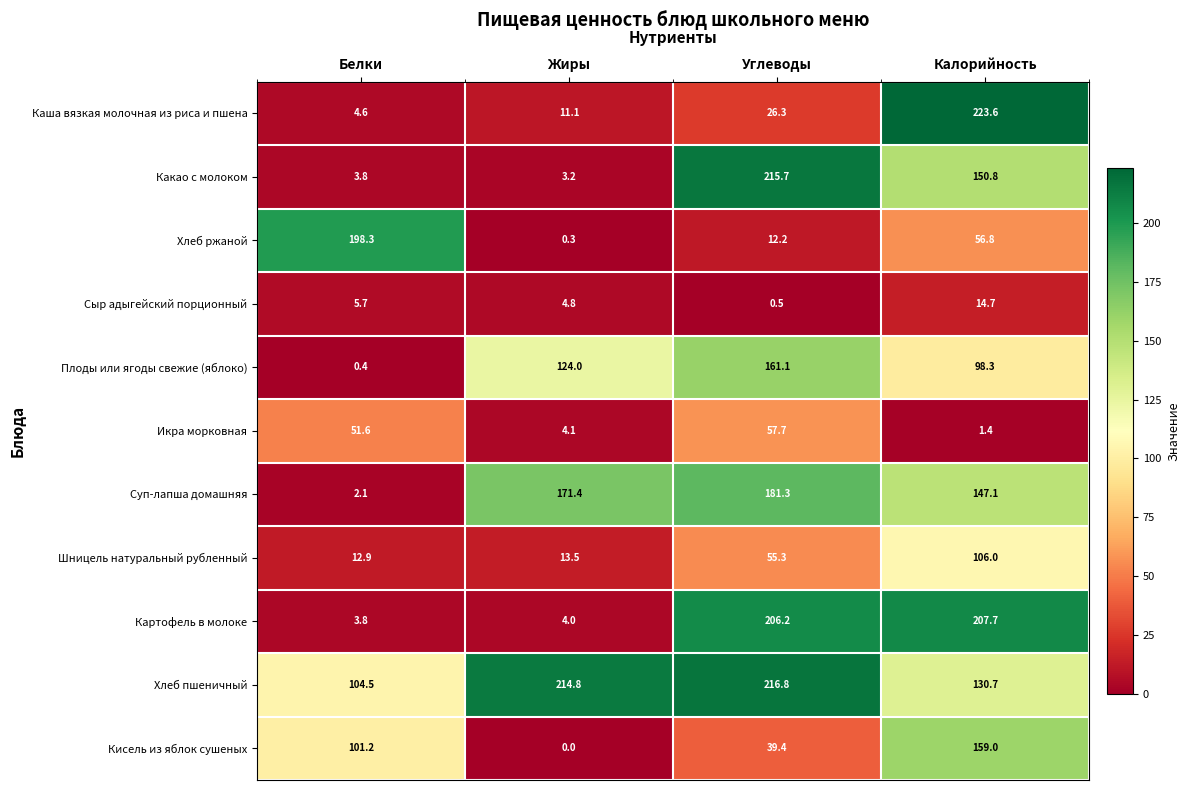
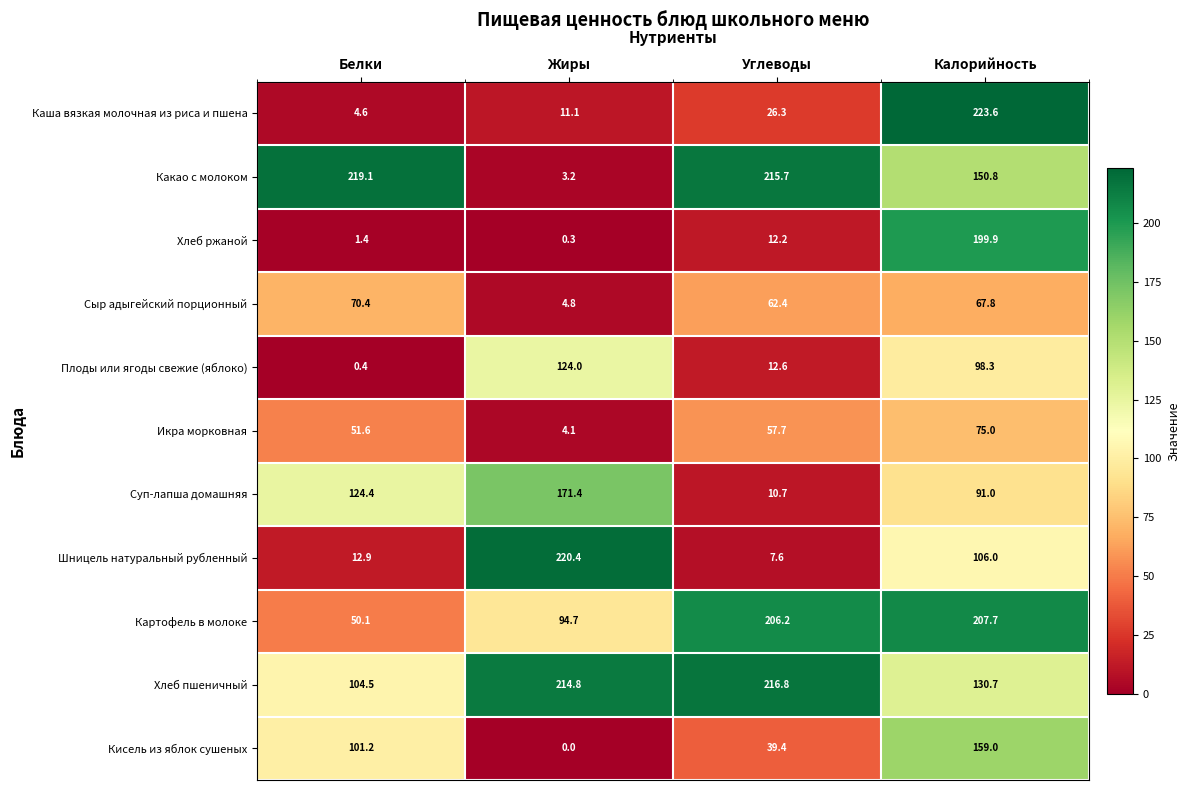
  {
    "Каша вязкая молочная из риса и пшена": {
      "Белки": 4.6,
      "Жиры": 11.1,
      "Углеводы": 26.3,
      "Калорийность": 223.6
    },
    "Какао с молоком": {
-     "Белки": 3.8,
+     "Белки": 219.1,
      "Жиры": 3.2,
      "Углеводы": 215.7,
      "Калорийность": 150.8
    },
    "Хлеб ржаной": {
-     "Белки": 198.3,
+     "Белки": 1.4,
      "Жиры": 0.3,
      "Углеводы": 12.2,
-     "Калорийность": 56.8
+     "Калорийность": 199.9
    },
    "Сыр адыгейский порционный": {
-     "Белки": 5.7,
+     "Белки": 70.4,
      "Жиры": 4.8,
-     "Углеводы": 0.5,
-     "Калорийность": 14.7
+     "Углеводы": 62.4,
+     "Калорийность": 67.8
    },
    "Плоды или ягоды свежие (яблоко)": {
      "Белки": 0.4,
      "Жиры": 124.0,
-     "Углеводы": 161.1,
+     "Углеводы": 12.6,
      "Калорийность": 98.3
    },
    "Икра морковная": {
      "Белки": 51.6,
      "Жиры": 4.1,
      "Углеводы": 57.7,
-     "Калорийность": 1.4
+     "Калорийность": 75.0
    },
    "Суп-лапша домашняя": {
-     "Белки": 2.1,
+     "Белки": 124.4,
      "Жиры": 171.4,
-     "Углеводы": 181.3,
-     "Калорийность": 147.1
+     "Углеводы": 10.7,
+     "Калорийность": 91.0
    },
    "Шницель натуральный рубленный": {
      "Белки": 12.9,
-     "Жиры": 13.5,
-     "Углеводы": 55.3,
+     "Жиры": 220.4,
+     "Углеводы": 7.6,
      "Калорийность": 106.0
    },
    "Картофель в молоке": {
-     "Белки": 3.8,
-     "Жиры": 4.0,
+     "Белки": 50.1,
+     "Жиры": 94.7,
      "Углеводы": 206.2,
      "Калорийность": 207.7
    },
    "Хлеб пшеничный": {
      "Белки": 104.5,
      "Жиры": 214.8,
      "Углеводы": 216.8,
      "Калорийность": 130.7
    },
    "Кисель из яблок сушеных": {
      "Белки": 101.2,
      "Жиры": 0.0,
      "Углеводы": 39.4,
      "Калорийность": 159.0
    }
  }
